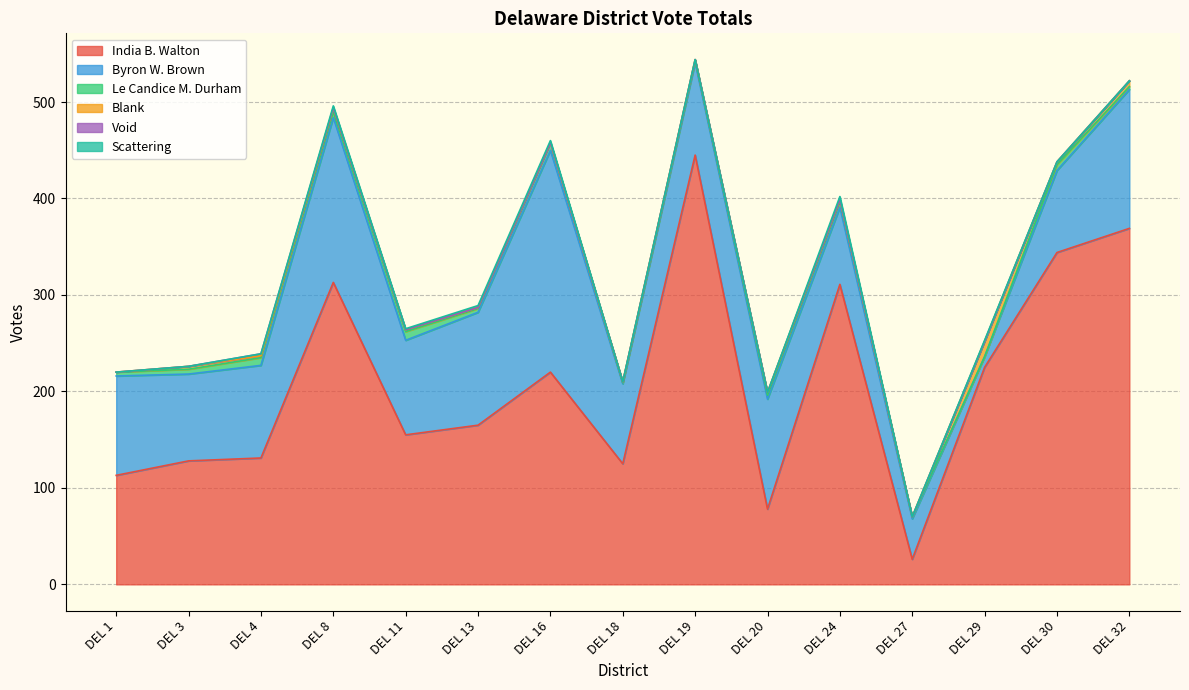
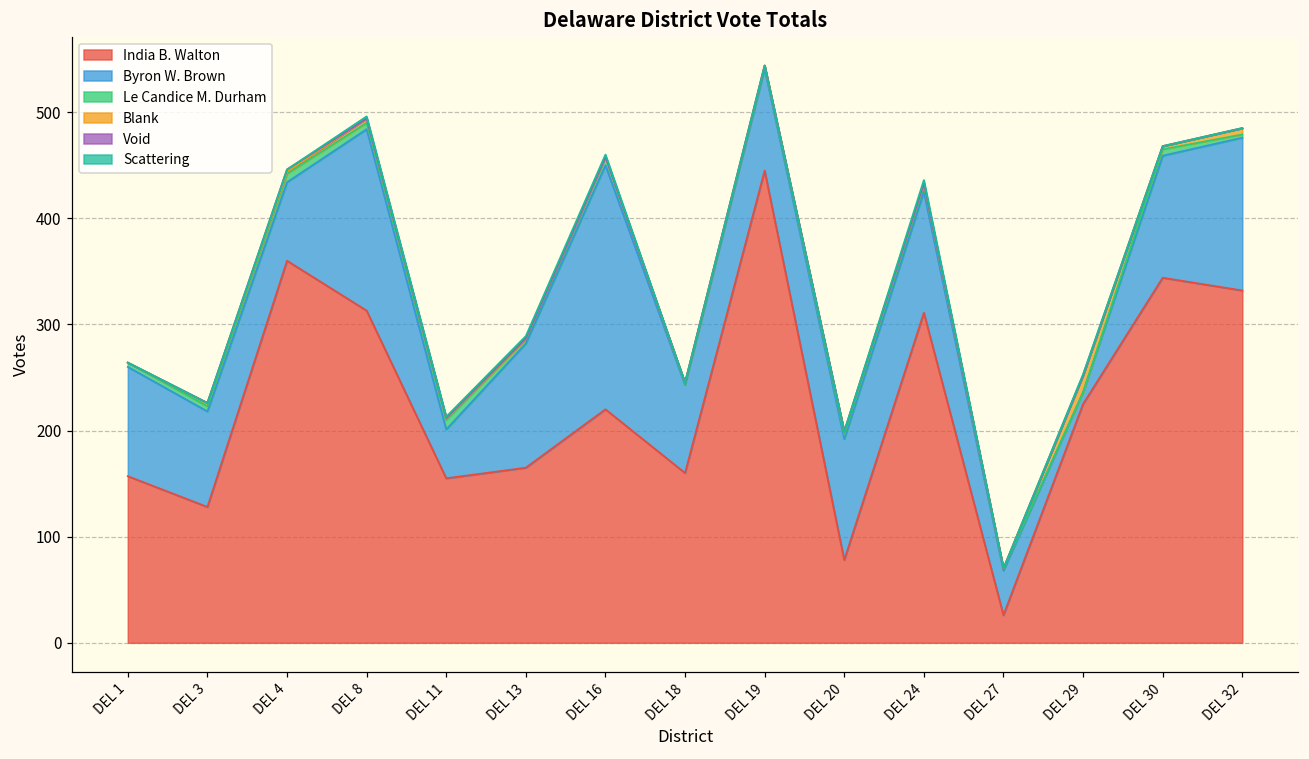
  {
    "India B. Walton": {
-     "DEL 1": 110,
+     "DEL 1": 160,
      "DEL 3": 130,
-     "DEL 4": 130,
+     "DEL 4": 360,
      "DEL 8": 310,
      "DEL 11": 160,
      "DEL 13": 170,
      "DEL 16": 220,
-     "DEL 18": 130,
+     "DEL 18": 160,
      "DEL 19": 450,
      "DEL 20": 80,
      "DEL 24": 310,
      "DEL 27": 30,
      "DEL 29": 230,
      "DEL 30": 340,
-     "DEL 32": 370
+     "DEL 32": 330
    },
    "Byron W. Brown": {
      "DEL 1": 100,
      "DEL 3": 90,
-     "DEL 4": 100,
+     "DEL 4": 70,
      "DEL 8": 170,
-     "DEL 11": 100,
+     "DEL 11": 50,
      "DEL 13": 120,
      "DEL 16": 230,
      "DEL 20": 110,
-     "DEL 24": 80,
-     "DEL 30": 90,
+     "DEL 24": 110,
+     "DEL 30": 120,
      "DEL 32": 140
    }
  }
